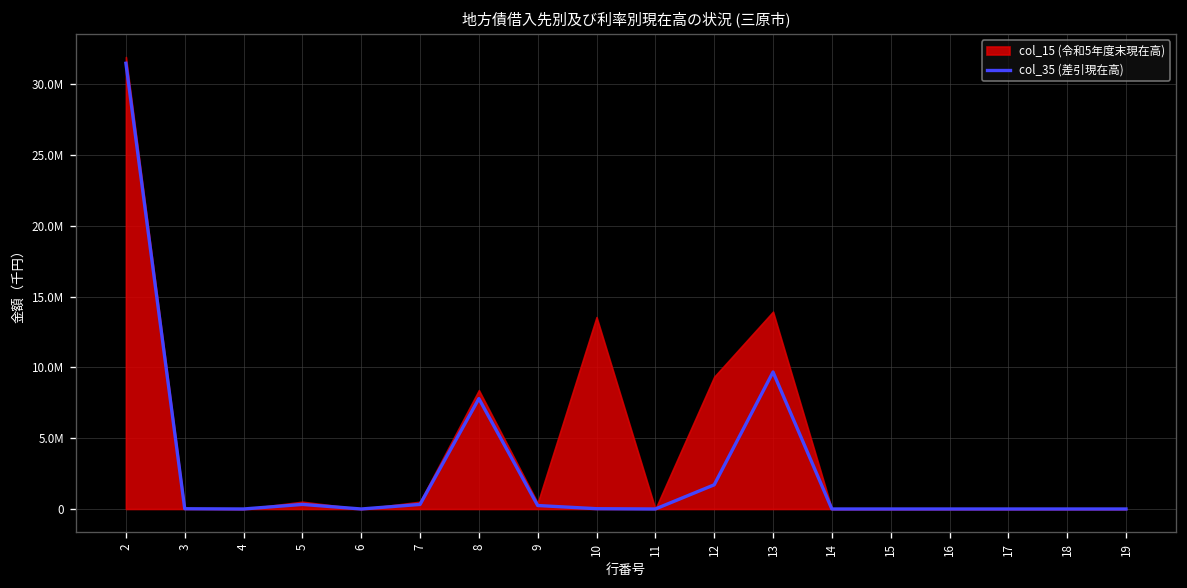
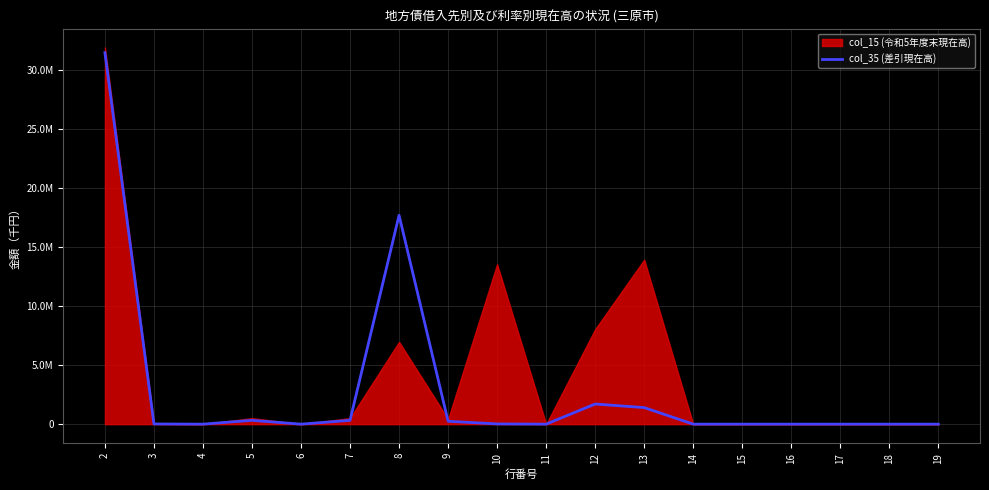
  {
    "col_35 (差引現在高)": {
      "2": 31500000,
-     "8": 7800000,
+     "8": 17700000,
      "10": 0,
      "12": 1700000,
-     "13": 9700000
+     "13": 1400000
    },
    "col_15 (令和5年度末現在高)": {
      "2": 31900000,
-     "8": 8400000,
+     "8": 7000000,
      "10": 13600000,
-     "12": 9300000,
+     "12": 8100000,
      "13": 13900000
    }
  }
